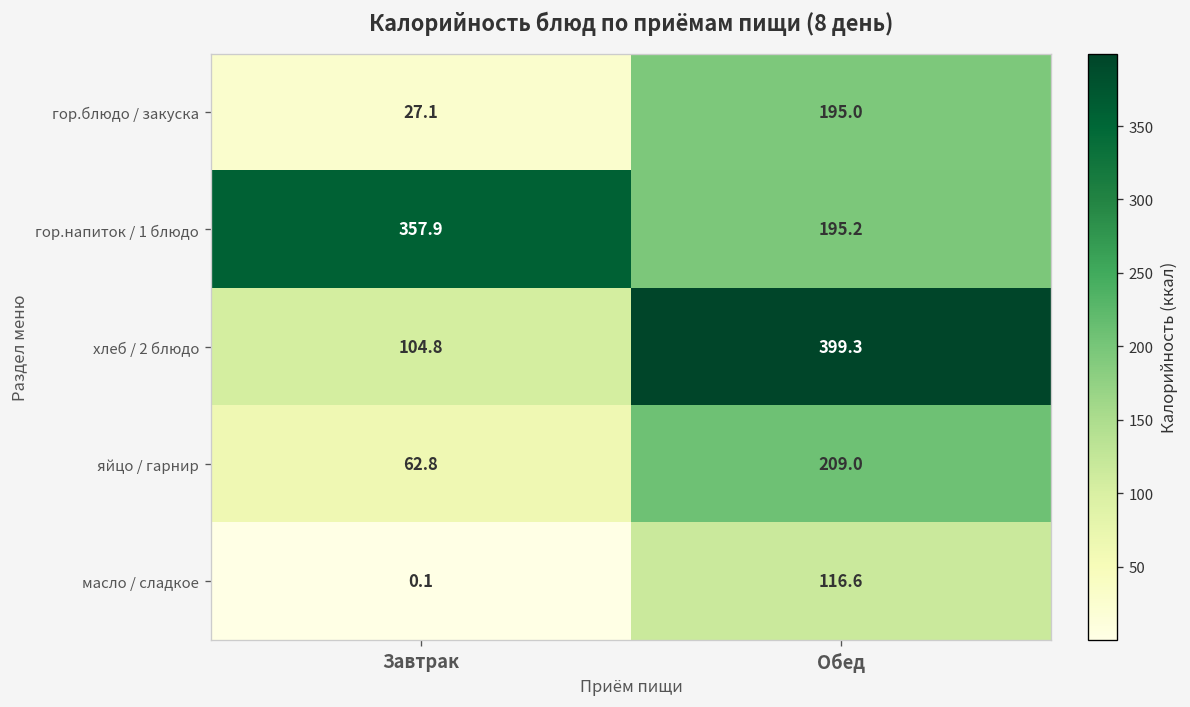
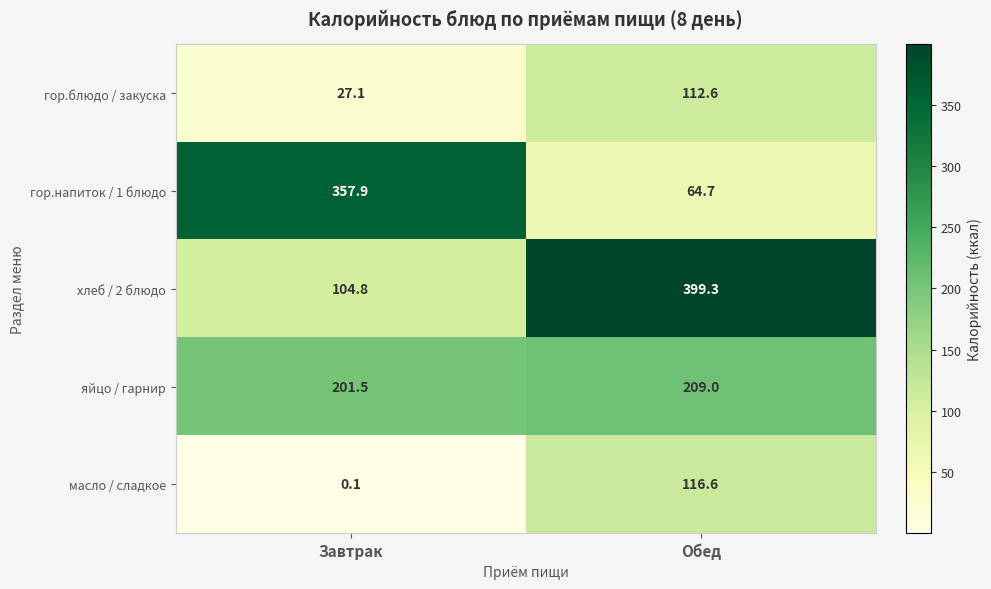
  {
    "гор.блюдо / закуска": {
      "Завтрак": 27.1,
-     "Обед": 195.0
+     "Обед": 112.6
    },
    "гор.напиток / 1 блюдо": {
      "Завтрак": 357.9,
-     "Обед": 195.2
+     "Обед": 64.7
    },
    "хлеб / 2 блюдо": {
      "Завтрак": 104.8,
      "Обед": 399.3
    },
    "яйцо / гарнир": {
-     "Завтрак": 62.8,
+     "Завтрак": 201.5,
      "Обед": 209.0
    },
    "масло / сладкое": {
      "Завтрак": 0.1,
      "Обед": 116.6
    }
  }
